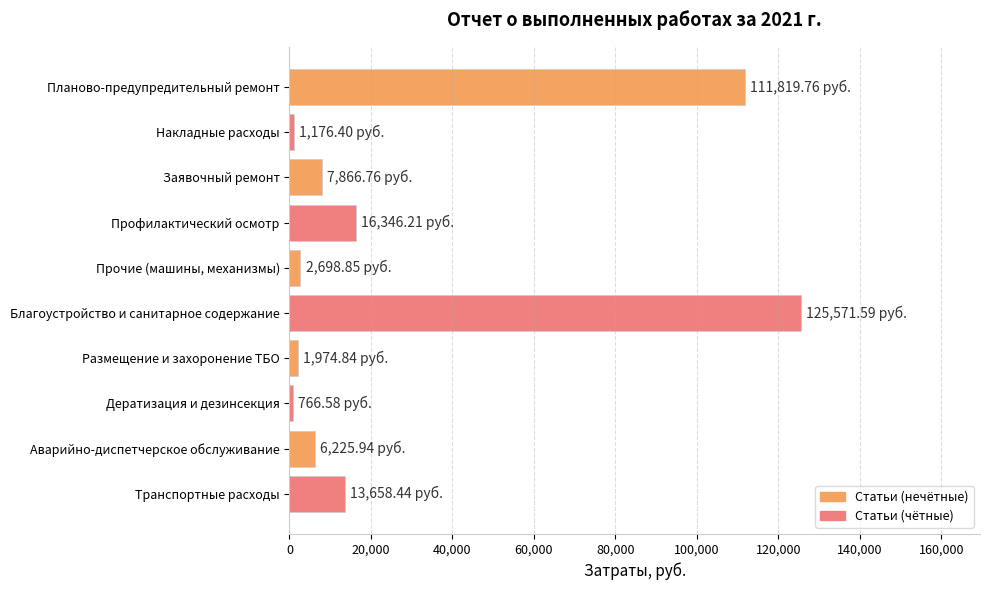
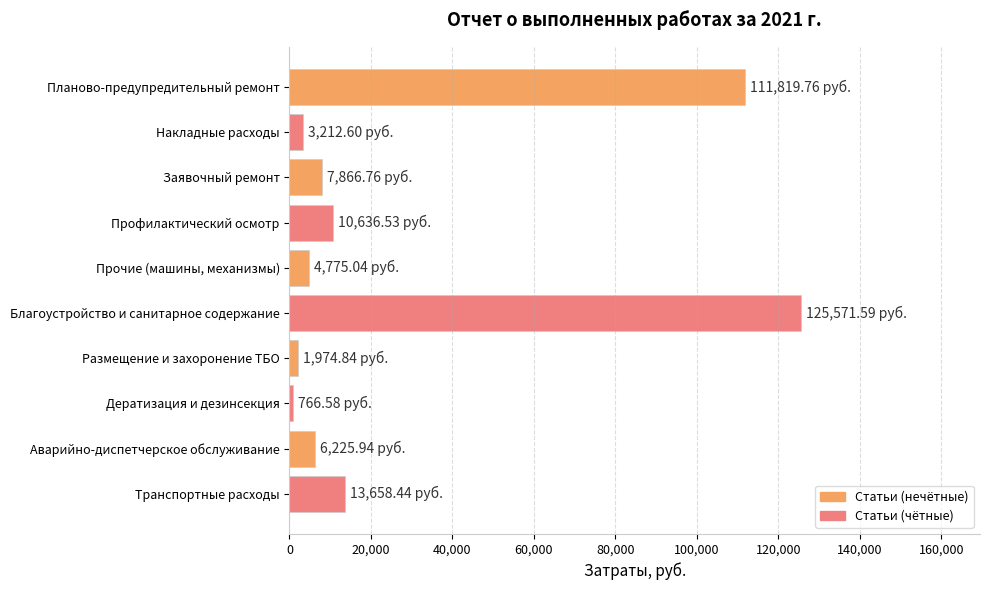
  {
    "Планово-предупредительный ремонт": "111,819.76",
-   "Накладные расходы": "1,176.40",
+   "Накладные расходы": "3,212.60",
    "Заявочный ремонт": "7,866.76",
-   "Профилактический осмотр": "16,346.21",
-   "Прочие (машины, механизмы)": "2,698.85",
+   "Профилактический осмотр": "10,636.53",
+   "Прочие (машины, механизмы)": "4,775.04",
    "Благоустройство и санитарное содержание": "125,571.59",
    "Размещение и захоронение ТБО": "1,974.84",
    "Дератизация и дезинсекция": "766.58",
    "Аварийно-диспетчерское обслуживание": "6,225.94",
    "Транспортные расходы": "13,658.44"
  }
